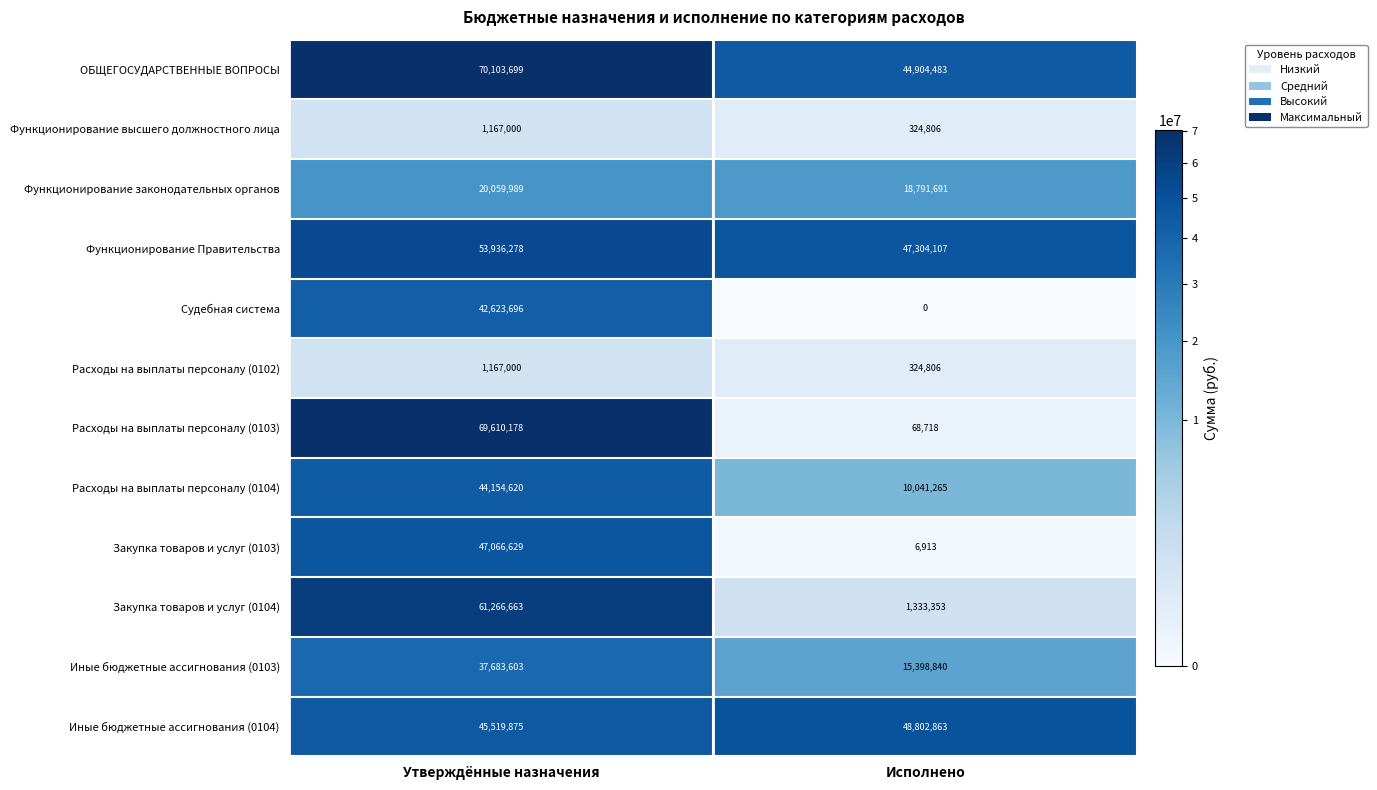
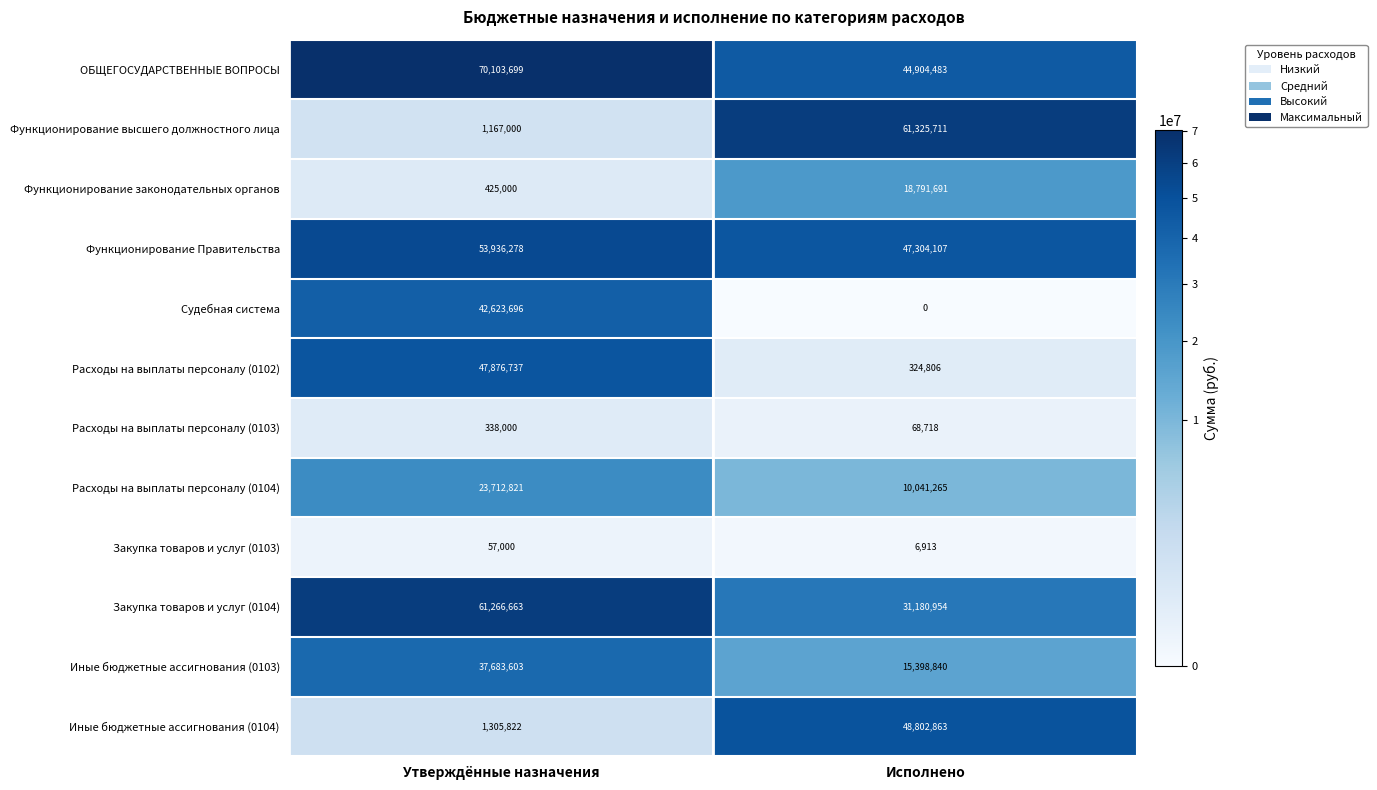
  {
    "ОБЩЕГОСУДАРСТВЕННЫЕ ВОПРОСЫ": {
      "Утверждённые назначения": "70,103,699",
      "Исполнено": "44,904,483"
    },
    "Функционирование высшего должностного лица": {
      "Утверждённые назначения": "1,167,000",
-     "Исполнено": "324,806"
+     "Исполнено": "61,325,711"
    },
    "Функционирование законодательных органов": {
-     "Утверждённые назначения": "20,059,989",
+     "Утверждённые назначения": "425,000",
      "Исполнено": "18,791,691"
    },
    "Функционирование Правительства": {
      "Утверждённые назначения": "53,936,278",
      "Исполнено": "47,304,107"
    },
    "Судебная система": {
      "Утверждённые назначения": "42,623,696",
      "Исполнено": "0"
    },
    "Расходы на выплаты персоналу (0102)": {
-     "Утверждённые назначения": "1,167,000",
+     "Утверждённые назначения": "47,876,737",
      "Исполнено": "324,806"
    },
    "Расходы на выплаты персоналу (0103)": {
-     "Утверждённые назначения": "69,610,178",
+     "Утверждённые назначения": "338,000",
      "Исполнено": "68,718"
    },
    "Расходы на выплаты персоналу (0104)": {
-     "Утверждённые назначения": "44,154,620",
+     "Утверждённые назначения": "23,712,821",
      "Исполнено": "10,041,265"
    },
    "Закупка товаров и услуг (0103)": {
-     "Утверждённые назначения": "47,066,629",
+     "Утверждённые назначения": "57,000",
      "Исполнено": "6,913"
    },
    "Закупка товаров и услуг (0104)": {
      "Утверждённые назначения": "61,266,663",
-     "Исполнено": "1,333,353"
+     "Исполнено": "31,180,954"
    },
    "Иные бюджетные ассигнования (0103)": {
      "Утверждённые назначения": "37,683,603",
      "Исполнено": "15,398,840"
    },
    "Иные бюджетные ассигнования (0104)": {
-     "Утверждённые назначения": "45,519,875",
+     "Утверждённые назначения": "1,305,822",
      "Исполнено": "48,802,863"
    }
  }
